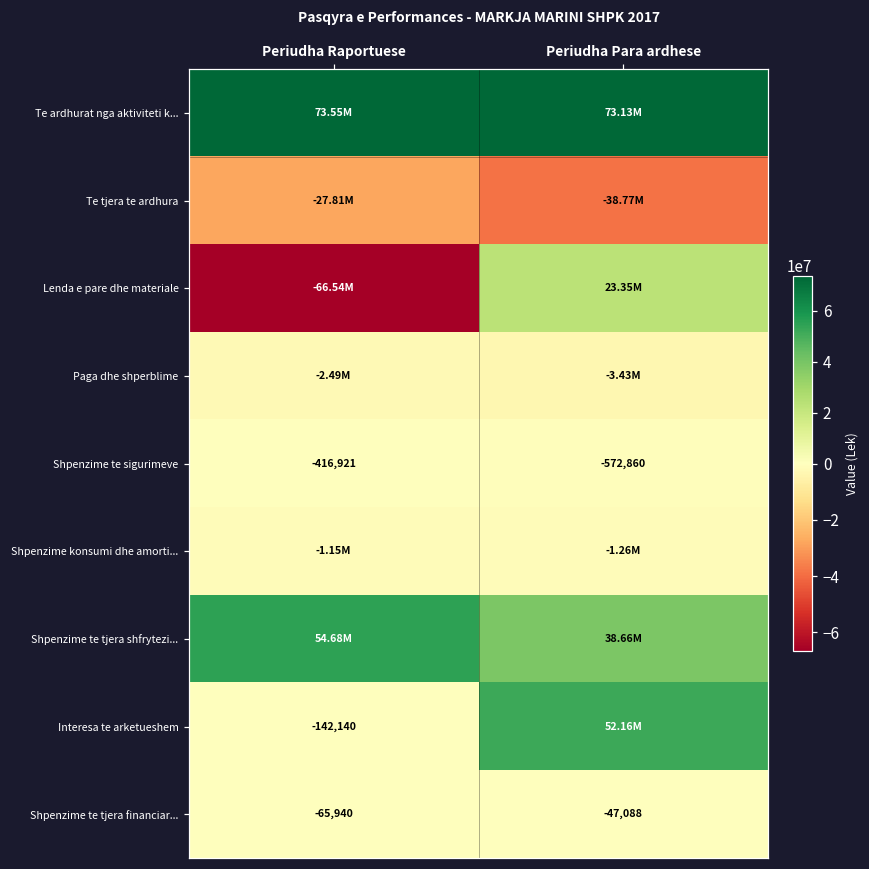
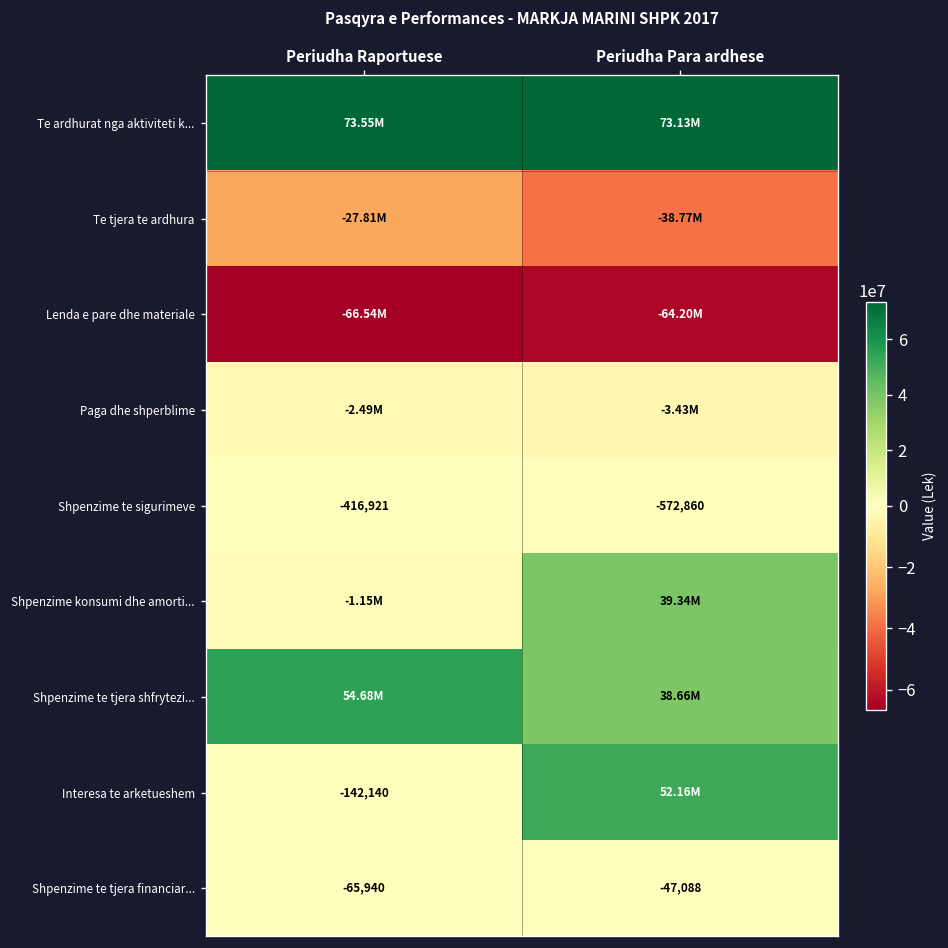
  {
    "Te ardhurat nga aktiviteti k...": {
      "Periudha Raportuese": "73.55M",
      "Periudha Para ardhese": "73.13M"
    },
    "Te tjera te ardhura": {
      "Periudha Raportuese": "-27.81M",
      "Periudha Para ardhese": "-38.77M"
    },
    "Lenda e pare dhe materiale": {
      "Periudha Raportuese": "-66.54M",
-     "Periudha Para ardhese": "23.35M"
+     "Periudha Para ardhese": "-64.20M"
    },
    "Paga dhe shperblime": {
      "Periudha Raportuese": "-2.49M",
      "Periudha Para ardhese": "-3.43M"
    },
    "Shpenzime te sigurimeve": {
      "Periudha Raportuese": "-416,921",
      "Periudha Para ardhese": "-572,860"
    },
    "Shpenzime konsumi dhe amorti...": {
      "Periudha Raportuese": "-1.15M",
-     "Periudha Para ardhese": "-1.26M"
+     "Periudha Para ardhese": "39.34M"
    },
    "Shpenzime te tjera shfrytezi...": {
      "Periudha Raportuese": "54.68M",
      "Periudha Para ardhese": "38.66M"
    },
    "Interesa te arketueshem": {
      "Periudha Raportuese": "-142,140",
      "Periudha Para ardhese": "52.16M"
    },
    "Shpenzime te tjera financiar...": {
      "Periudha Raportuese": "-65,940",
      "Periudha Para ardhese": "-47,088"
    }
  }
